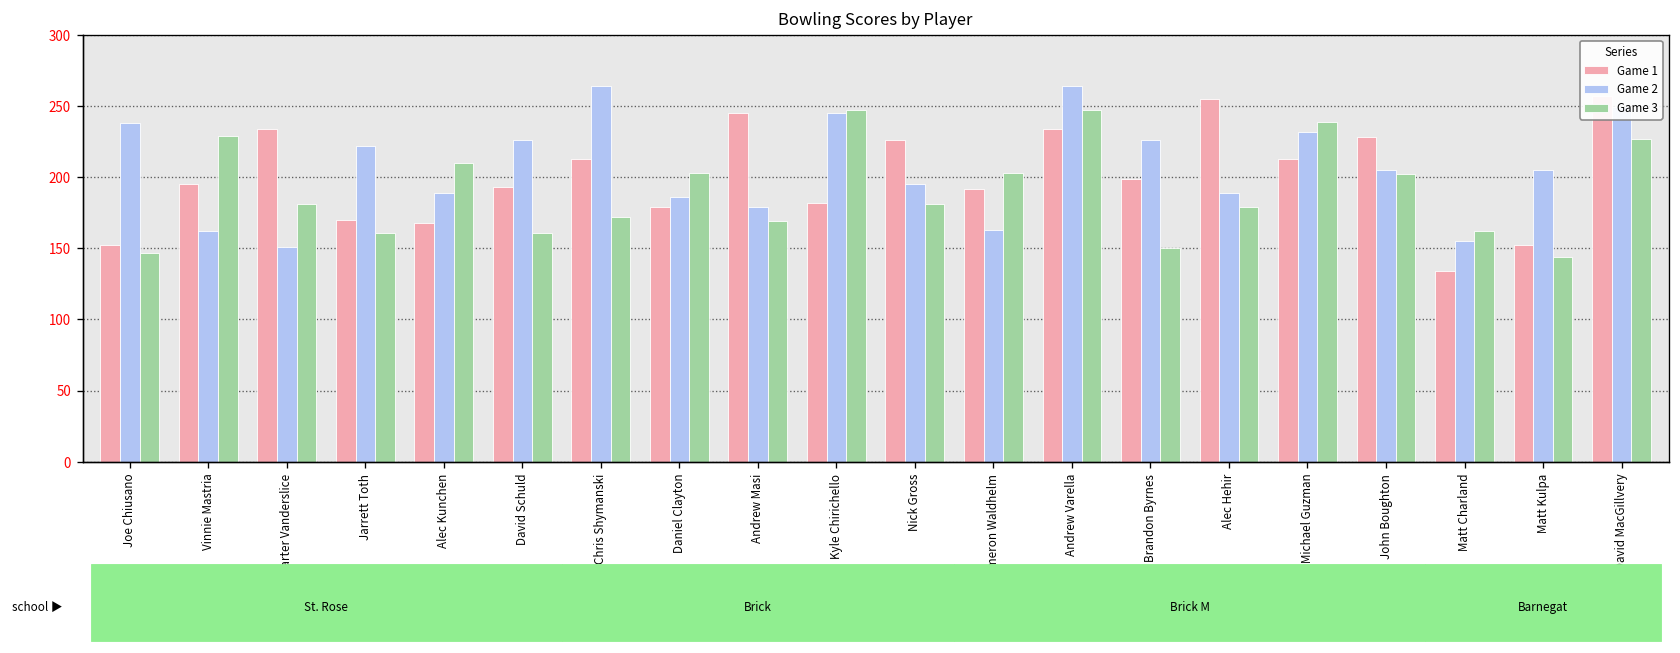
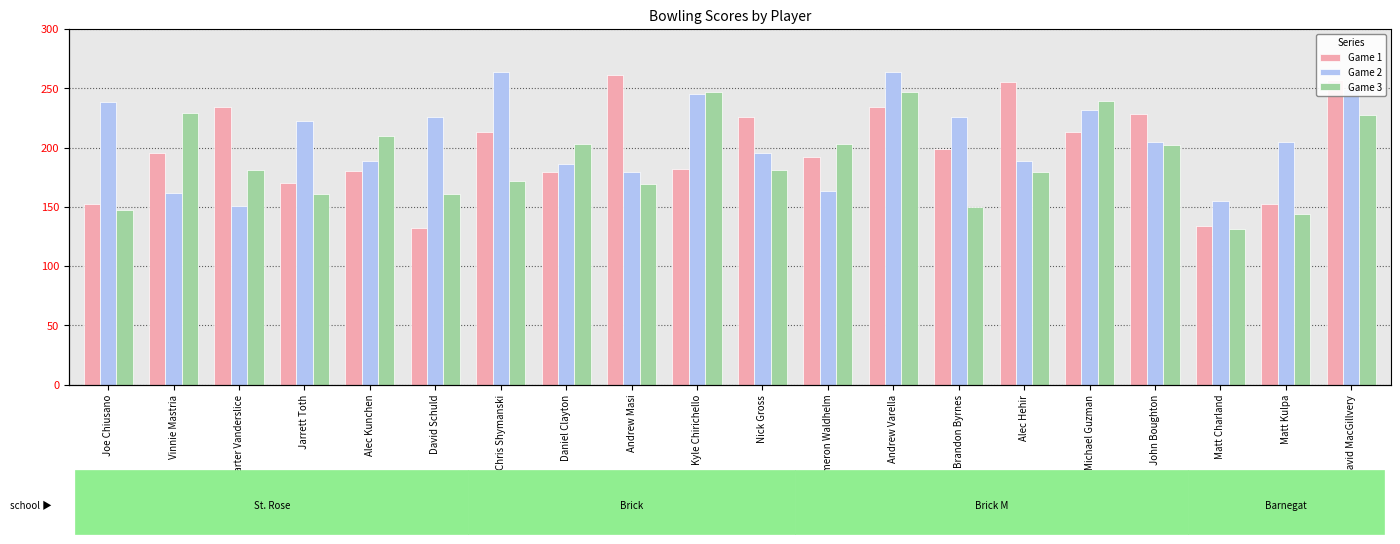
  {
    "Game 1": {
      "Joe Chiusano": 152,
      "Vinnie Mastria": 195,
      "Carter Vanderslice": 234,
      "Jarrett Toth": 170,
-     "Alec Kunchen": 168,
-     "David Schuld": 193,
+     "Alec Kunchen": 180,
+     "David Schuld": 132,
      "Chris Shymanski": 213,
      "Daniel Clayton": 179,
-     "Andrew Masi": 245,
+     "Andrew Masi": 261,
      "Kyle Chirichello": 182,
      "Nick Gross": 226,
      "Cameron Waldhelm": 192,
      "Andrew Varella": 234,
      "Brandon Byrnes": 199,
      "Alec Hehir": 255,
      "Michael Guzman": 213,
      "John Boughton": 228,
      "Matt Charland": 134,
      "Matt Kulpa": 152
    },
    "Game 2": {
      "Joe Chiusano": 238,
      "Vinnie Mastria": 162,
      "Carter Vanderslice": 151,
      "Jarrett Toth": 222,
      "Alec Kunchen": 189,
      "David Schuld": 226,
      "Chris Shymanski": 264,
      "Daniel Clayton": 186,
      "Andrew Masi": 179,
      "Kyle Chirichello": 245,
      "Nick Gross": 195,
      "Cameron Waldhelm": 163,
      "Andrew Varella": 264,
      "Brandon Byrnes": 226,
      "Alec Hehir": 189,
      "Michael Guzman": 232,
      "John Boughton": 205,
      "Matt Charland": 155,
      "Matt Kulpa": 205
    },
    "Game 3": {
      "Joe Chiusano": 147,
      "Vinnie Mastria": 229,
      "Carter Vanderslice": 181,
      "Jarrett Toth": 161,
      "Alec Kunchen": 210,
      "David Schuld": 161,
      "Chris Shymanski": 172,
      "Daniel Clayton": 203,
      "Andrew Masi": 169,
      "Kyle Chirichello": 247,
      "Nick Gross": 181,
      "Cameron Waldhelm": 203,
      "Andrew Varella": 247,
      "Brandon Byrnes": 150,
      "Alec Hehir": 179,
      "Michael Guzman": 239,
      "John Boughton": 202,
-     "Matt Charland": 162,
+     "Matt Charland": 131,
      "Matt Kulpa": 144,
      "David MacGillvery": 227
    }
  }
